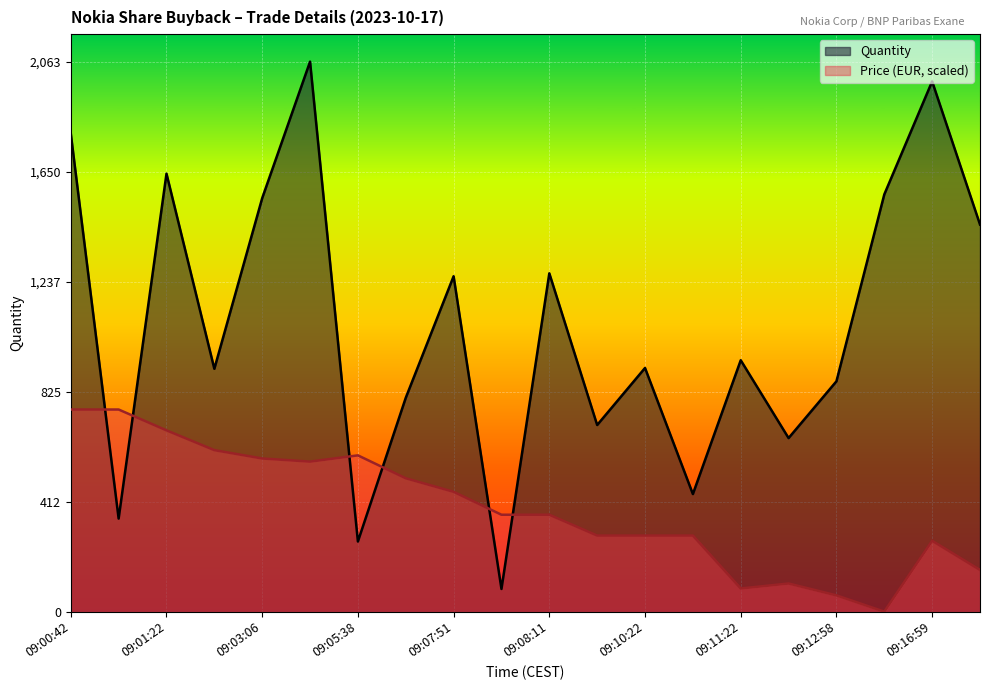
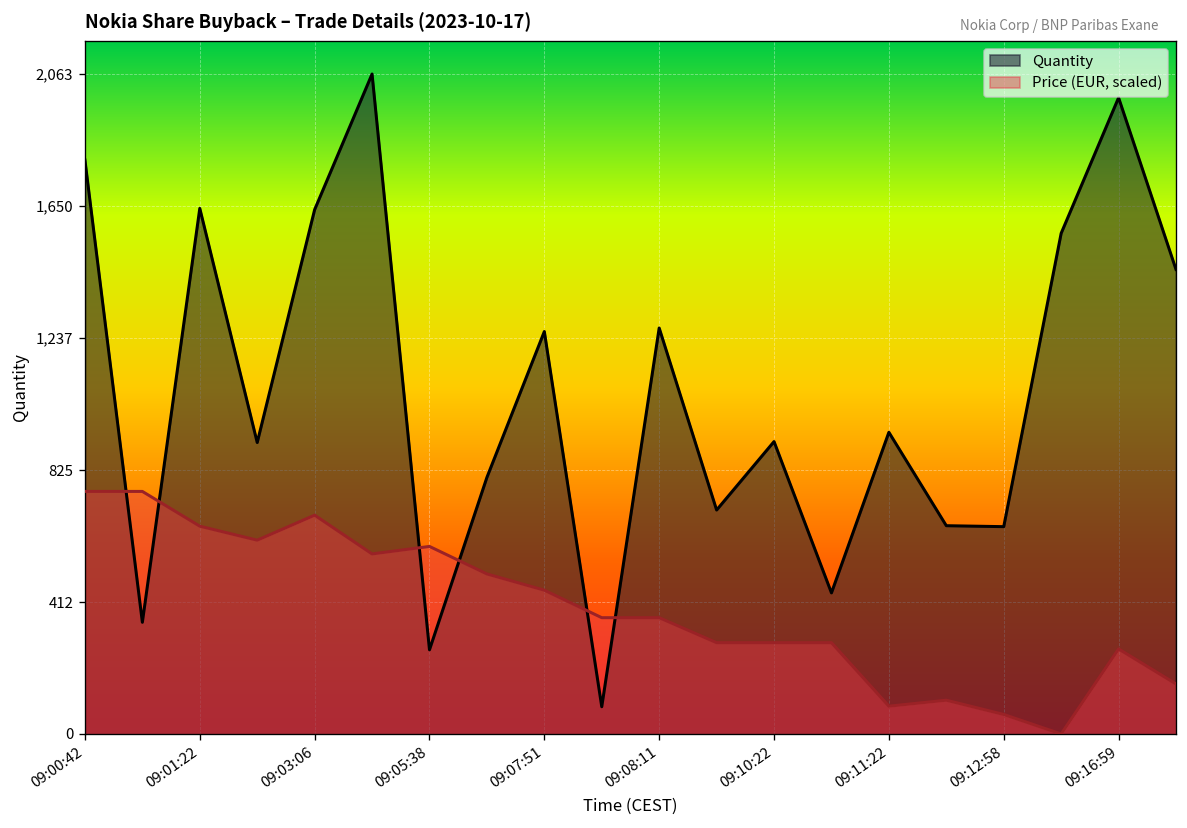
  {
    "Quantity": {
      "09:01:22": "1,640",
-     "09:03:06": "1,550",
+     "09:03:06": "1,640",
      "09:05:38": "260",
      "09:07:51": "1,260",
      "09:11:22": "940",
-     "09:12:58": "860"
+     "09:12:58": "650"
    },
    "Price (EUR, scaled)": {
-     "09:01:22": "680",
-     "09:03:06": "570",
+     "09:01:22": "650",
+     "09:03:06": "680",
      "09:05:38": "590",
      "09:07:51": "450",
      "09:11:22": "90",
      "09:12:58": "60",
      "09:16:59": "270"
    }
  }
